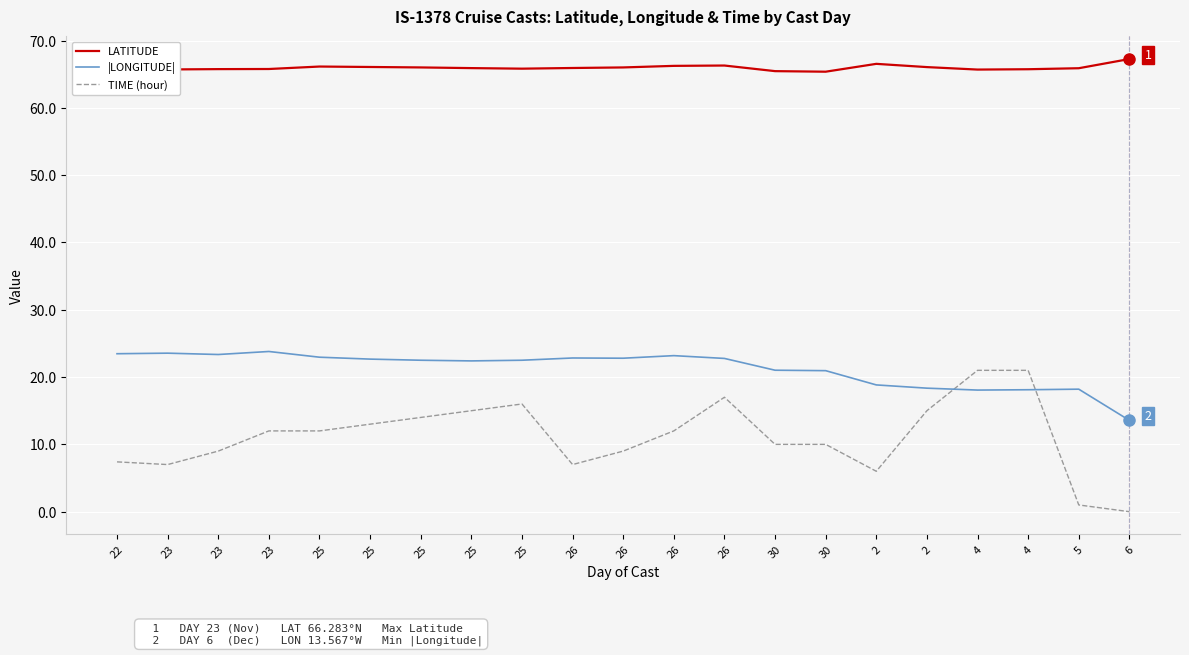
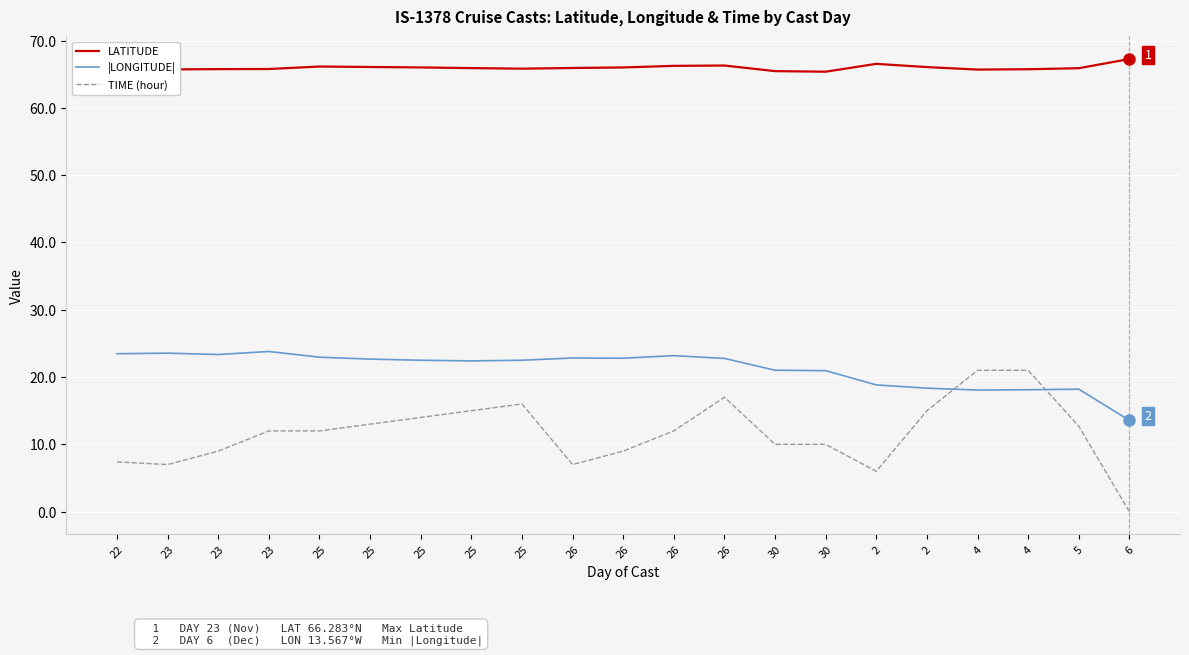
  {
    "TIME (hour)": {
      "22": 7,
-     "5": 1,
+     "5": 13,
      "6": 0
    }
  }
